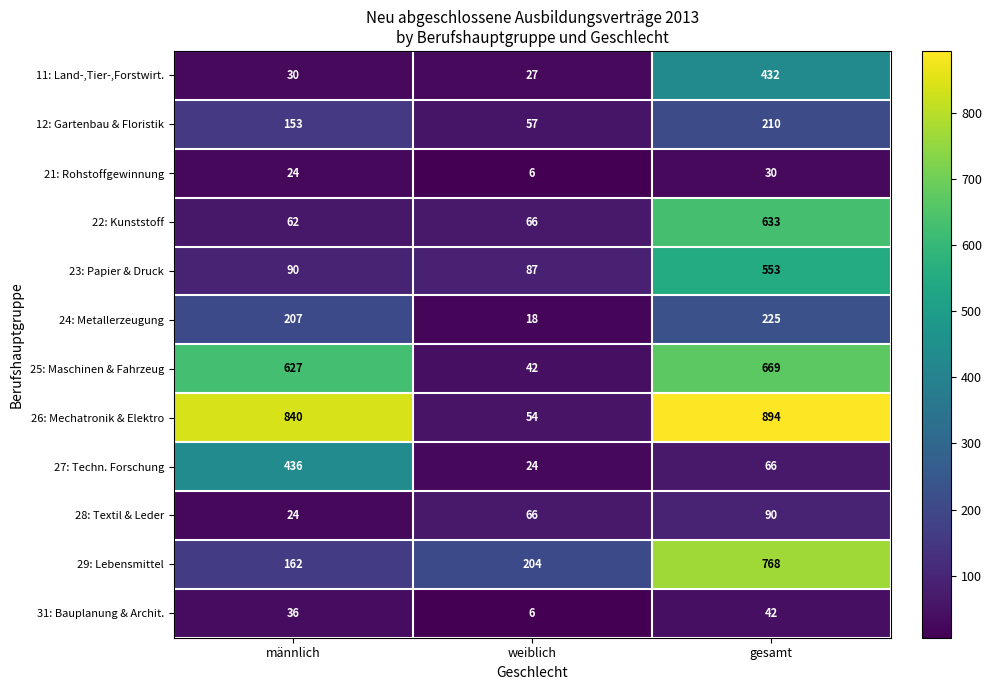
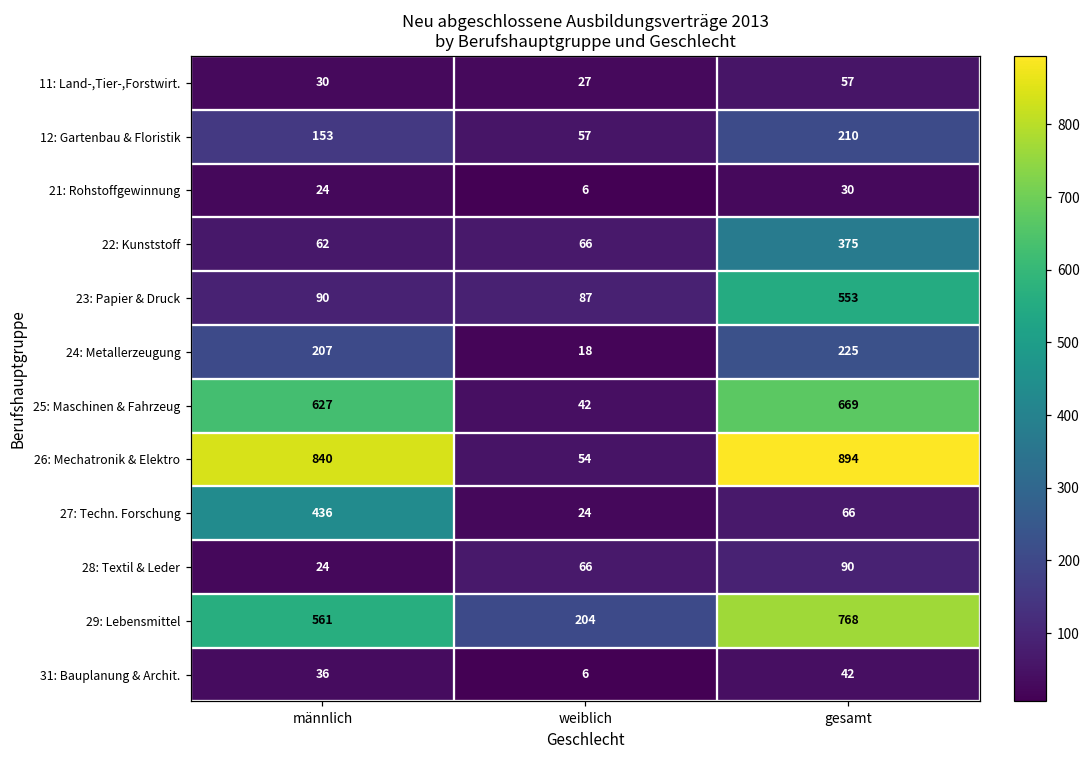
  {
    "11: Land-,Tier-,Forstwirt.": {
      "männlich": 30,
      "weiblich": 27,
-     "gesamt": 432
+     "gesamt": 57
    },
    "12: Gartenbau & Floristik": {
      "männlich": 153,
      "weiblich": 57,
      "gesamt": 210
    },
    "21: Rohstoffgewinnung": {
      "männlich": 24,
      "weiblich": 6,
      "gesamt": 30
    },
    "22: Kunststoff": {
      "männlich": 62,
      "weiblich": 66,
-     "gesamt": 633
+     "gesamt": 375
    },
    "23: Papier & Druck": {
      "männlich": 90,
      "weiblich": 87,
      "gesamt": 553
    },
    "24: Metallerzeugung": {
      "männlich": 207,
      "weiblich": 18,
      "gesamt": 225
    },
    "25: Maschinen & Fahrzeug": {
      "männlich": 627,
      "weiblich": 42,
      "gesamt": 669
    },
    "26: Mechatronik & Elektro": {
      "männlich": 840,
      "weiblich": 54,
      "gesamt": 894
    },
    "27: Techn. Forschung": {
      "männlich": 436,
      "weiblich": 24,
      "gesamt": 66
    },
    "28: Textil & Leder": {
      "männlich": 24,
      "weiblich": 66,
      "gesamt": 90
    },
    "29: Lebensmittel": {
-     "männlich": 162,
+     "männlich": 561,
      "weiblich": 204,
      "gesamt": 768
    },
    "31: Bauplanung & Archit.": {
      "männlich": 36,
      "weiblich": 6,
      "gesamt": 42
    }
  }
